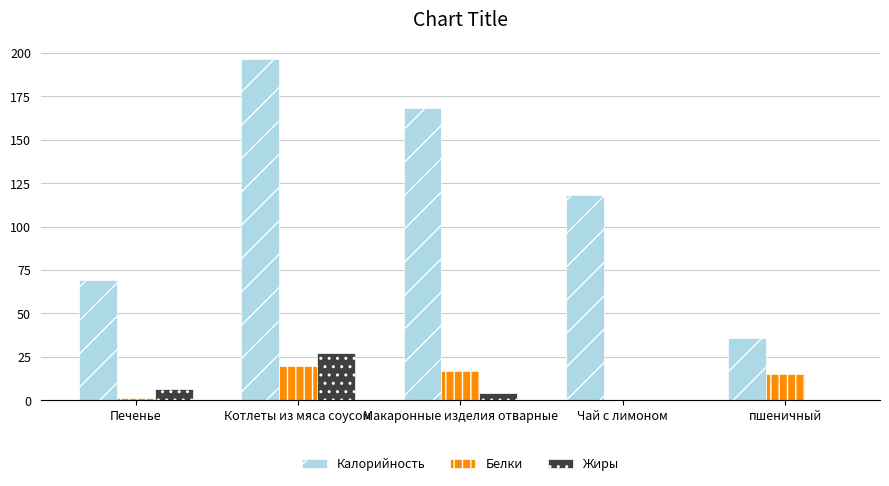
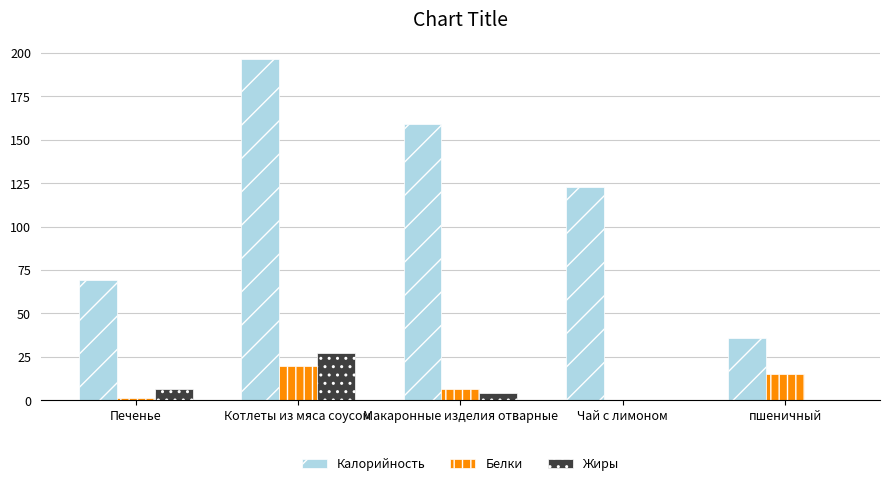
  {
    "Калорийность": {
      "Печенье": 69,
      "Котлеты из мяса соусом": 196,
-     "Макаронные изделия отварные": 168,
-     "Чай с лимоном": 118,
+     "Макаронные изделия отварные": 159,
+     "Чай с лимоном": 123,
      "пшеничный": 36
    },
    "Белки": {
      "Котлеты из мяса соусом": 20,
-     "Макаронные изделия отварные": 17,
+     "Макаронные изделия отварные": 6,
      "Чай с лимоном": 0,
      "пшеничный": 15
    },
    "Жиры": {
      "Печенье": 7,
      "Котлеты из мяса соусом": 27,
      "Макаронные изделия отварные": 4,
      "Чай с лимоном": 0
    }
  }
